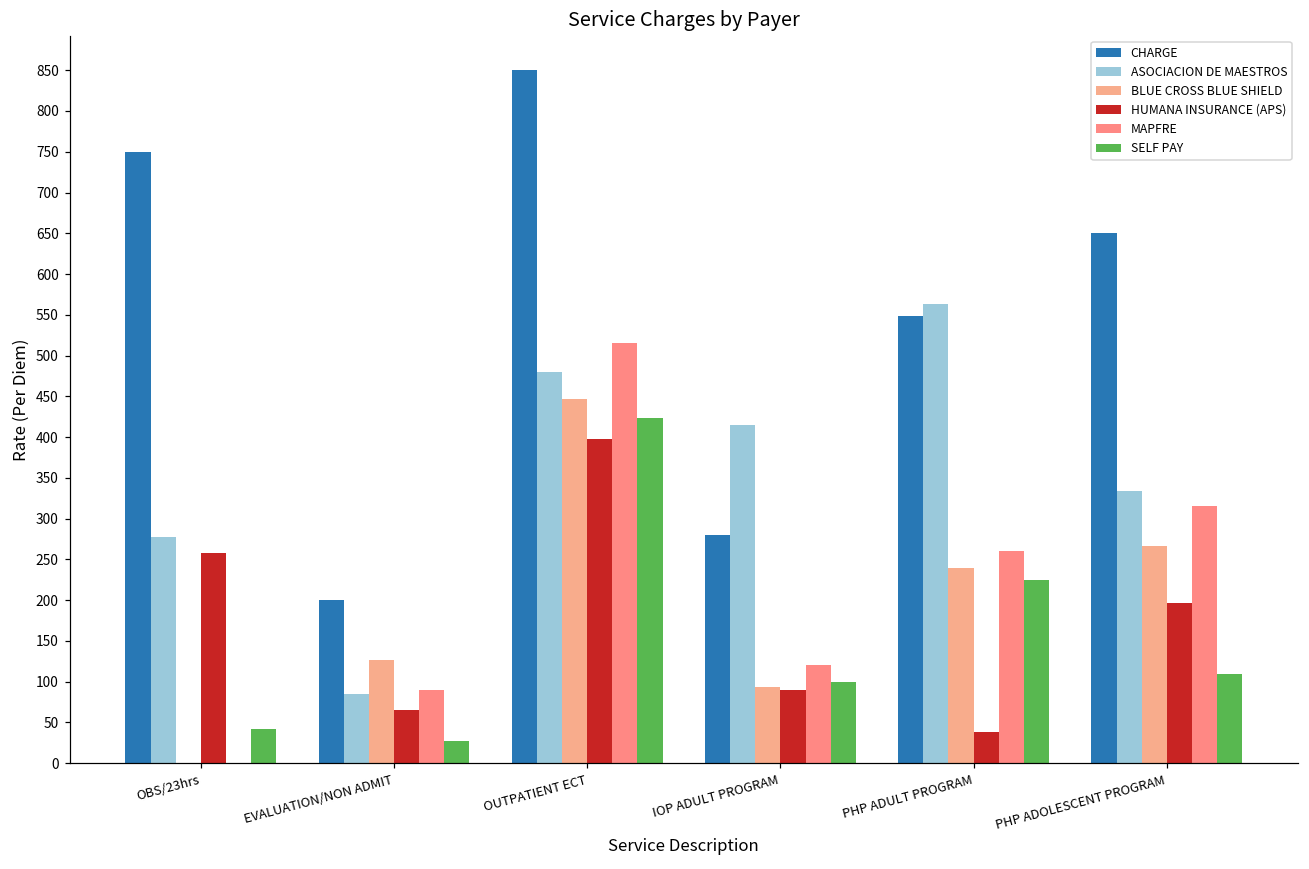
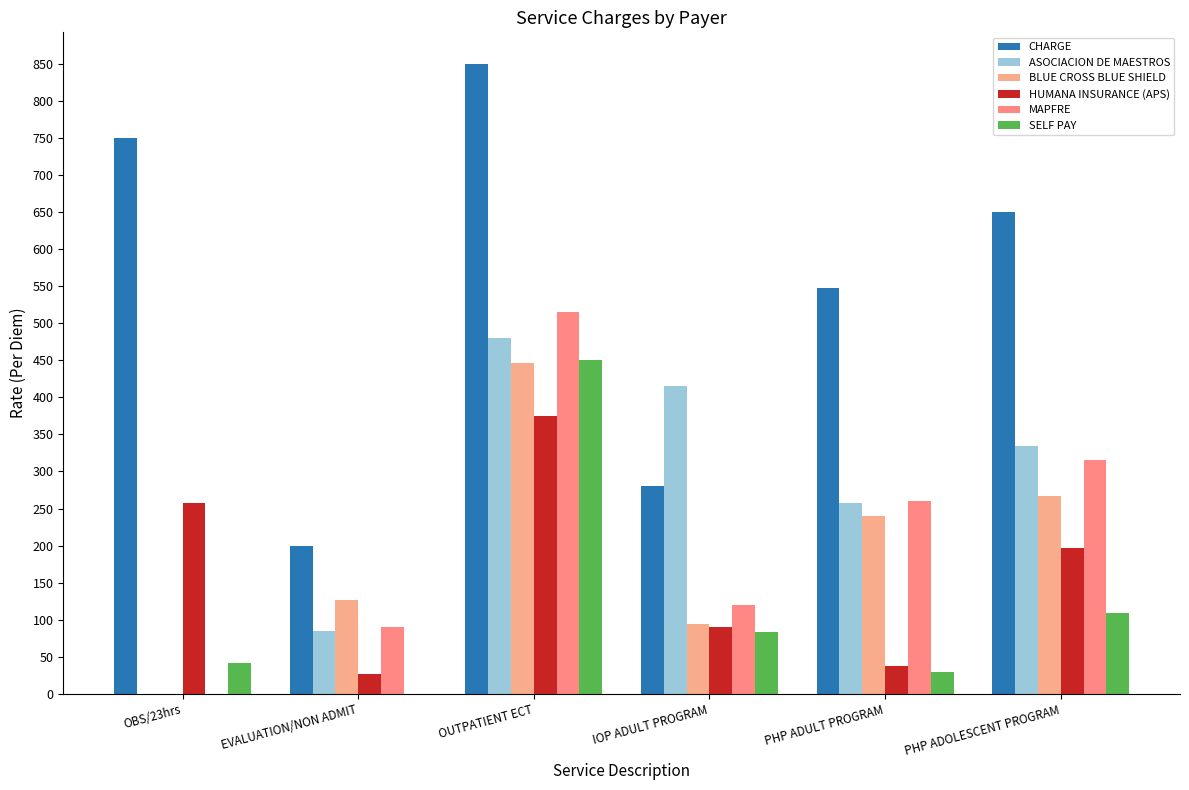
  {
    "CHARGE": {
      "OBS/23hrs": 750,
      "EVALUATION/NON ADMIT": 200,
      "OUTPATIENT ECT": 850,
      "IOP ADULT PROGRAM": 280,
      "PHP ADULT PROGRAM": 550,
      "PHP ADOLESCENT PROGRAM": 650
    },
    "ASOCIACION DE MAESTROS": {
-     "OBS/23hrs": 280,
+     "OBS/23hrs": 0,
      "EVALUATION/NON ADMIT": 90,
      "OUTPATIENT ECT": 480,
      "IOP ADULT PROGRAM": 420,
-     "PHP ADULT PROGRAM": 560,
+     "PHP ADULT PROGRAM": 260,
      "PHP ADOLESCENT PROGRAM": 330
    },
    "HUMANA INSURANCE (APS)": {
      "OBS/23hrs": 260,
-     "EVALUATION/NON ADMIT": 70,
-     "OUTPATIENT ECT": 400,
+     "EVALUATION/NON ADMIT": 30,
+     "OUTPATIENT ECT": 380,
      "IOP ADULT PROGRAM": 90,
      "PHP ADULT PROGRAM": 40,
      "PHP ADOLESCENT PROGRAM": 200
    },
    "SELF PAY": {
      "OBS/23hrs": 40,
-     "EVALUATION/NON ADMIT": 30,
-     "OUTPATIENT ECT": 420,
-     "IOP ADULT PROGRAM": 100,
-     "PHP ADULT PROGRAM": 230,
+     "EVALUATION/NON ADMIT": 0,
+     "OUTPATIENT ECT": 450,
+     "IOP ADULT PROGRAM": 80,
+     "PHP ADULT PROGRAM": 30,
      "PHP ADOLESCENT PROGRAM": 110
    }
  }
